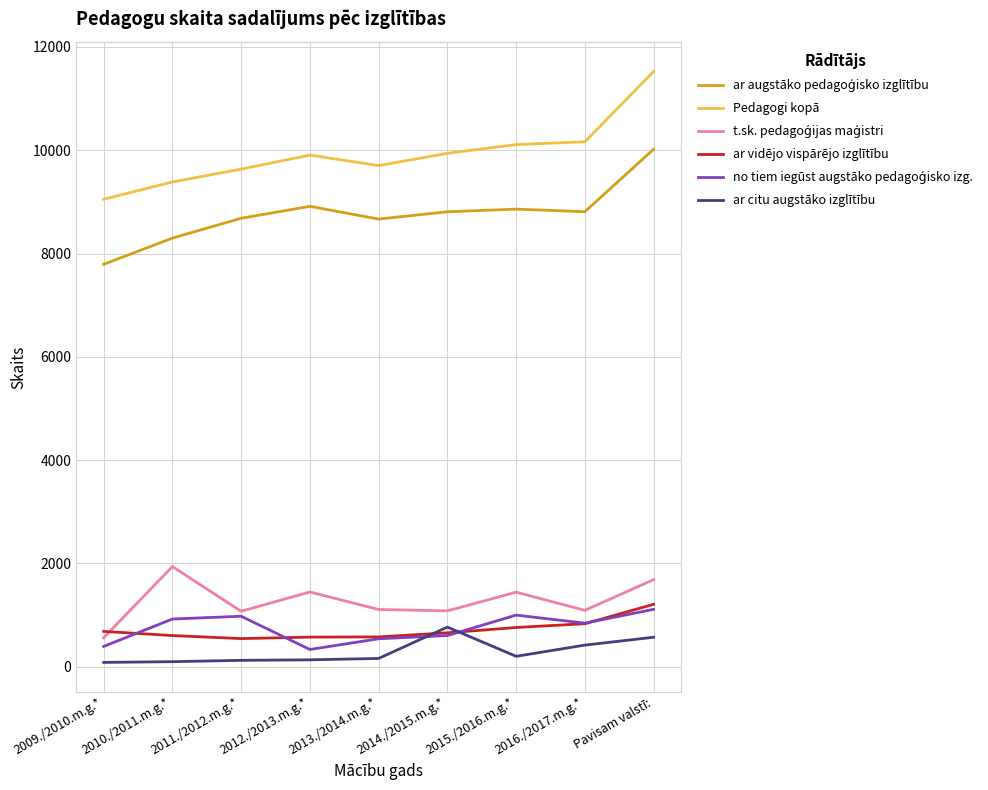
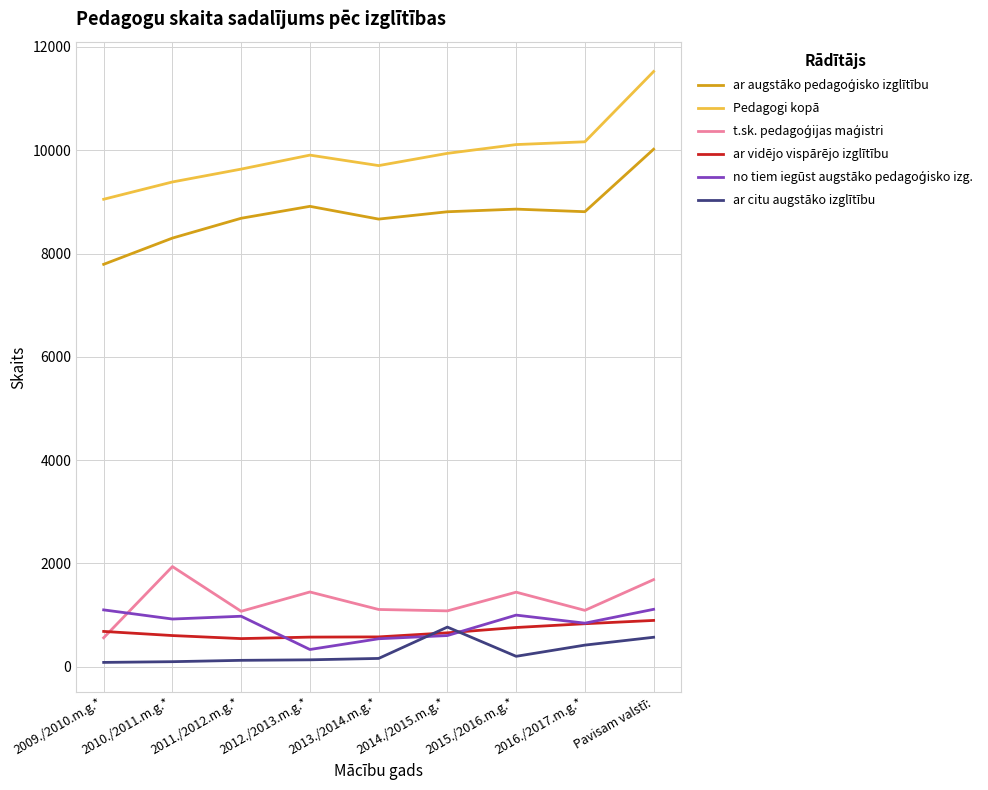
  {
    "t.sk. pedagoģijas maģistri": {
      "2009./2010.m.g.*": 600,
      "2010./2011.m.g.*": 1900,
      "2011./2012.m.g.*": 1100,
      "2012./2013.m.g.*": 1400,
      "2013./2014.m.g.*": 1100,
      "2014./2015.m.g.*": 1100,
      "2015./2016.m.g.*": 1400,
      "2016./2017.m.g.*": 1100,
      "Pavisam valstī:": 1700
    },
    "ar vidējo vispārējo izglītību": {
      "2009./2010.m.g.*": 700,
      "2010./2011.m.g.*": 600,
      "2011./2012.m.g.*": 500,
      "2012./2013.m.g.*": 600,
      "2014./2015.m.g.*": 700,
      "2015./2016.m.g.*": 800,
-     "Pavisam valstī:": 1200
+     "Pavisam valstī:": 900
    },
    "no tiem iegūst augstāko pedagoģisko izg.": {
-     "2009./2010.m.g.*": 400,
+     "2009./2010.m.g.*": 1100,
      "2010./2011.m.g.*": 900,
      "2011./2012.m.g.*": 1000,
      "2012./2013.m.g.*": 300,
      "2014./2015.m.g.*": 600,
      "2015./2016.m.g.*": 1000,
      "Pavisam valstī:": 1100
    },
    "ar citu augstāko izglītību": {
      "2009./2010.m.g.*": 100,
      "2010./2011.m.g.*": 100,
      "2011./2012.m.g.*": 100,
      "2012./2013.m.g.*": 100,
      "2013./2014.m.g.*": 200,
      "2014./2015.m.g.*": 800,
      "2015./2016.m.g.*": 200,
      "2016./2017.m.g.*": 400,
      "Pavisam valstī:": 600
    }
  }
